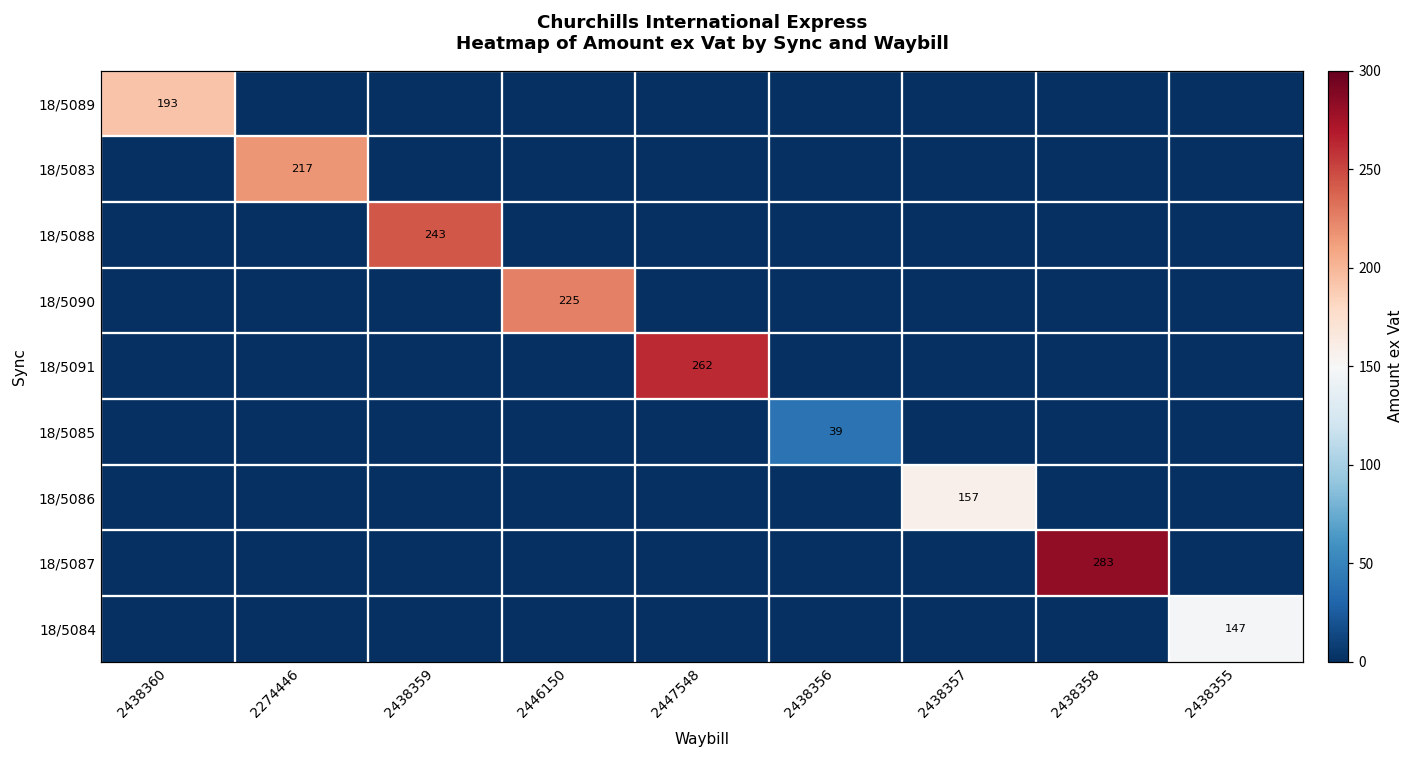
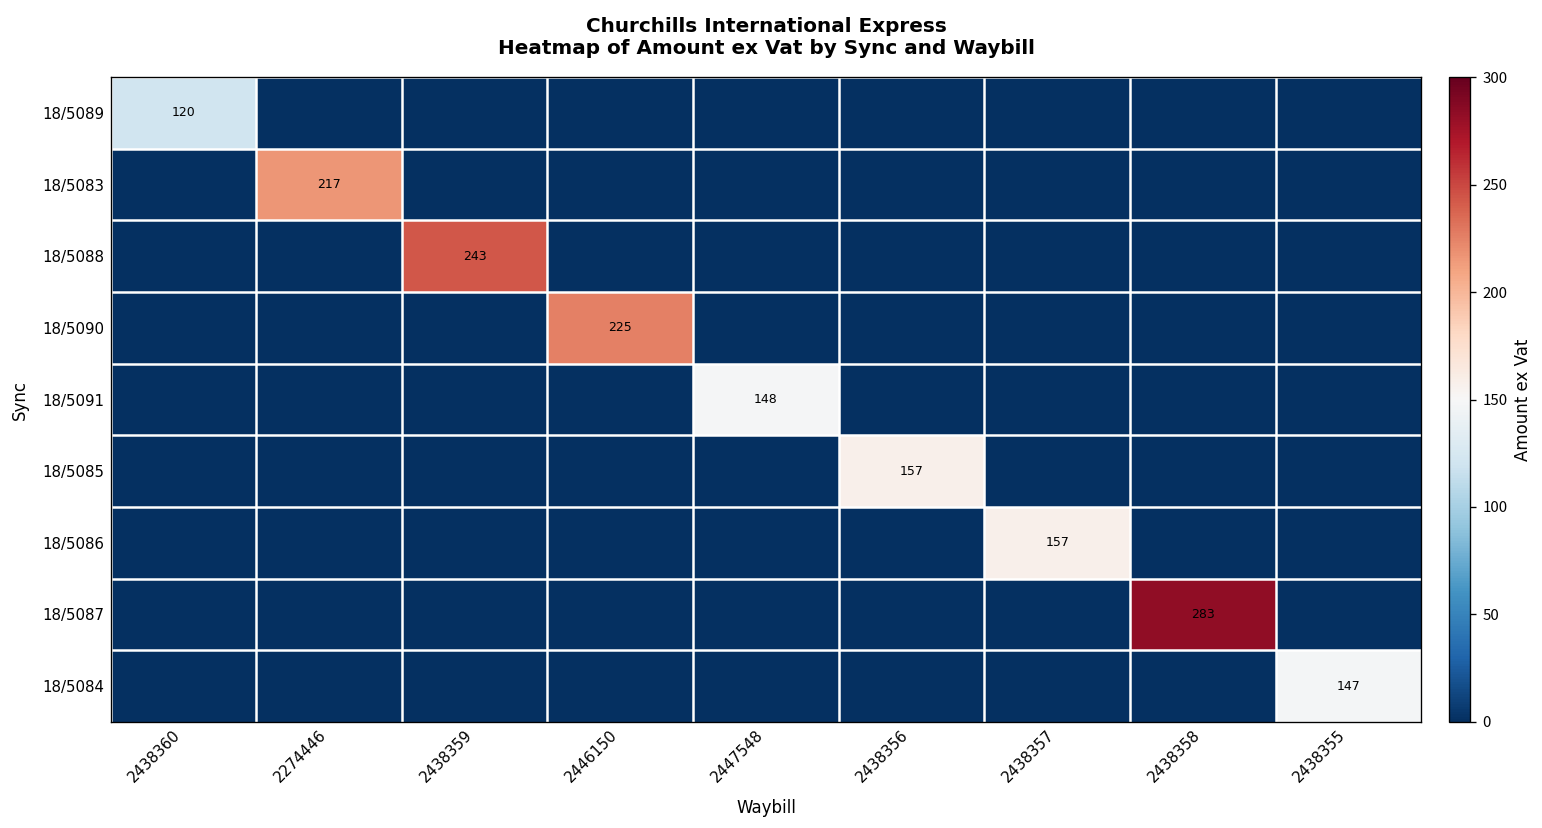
  {
    "18/5089": {
-     "2438360": 193
+     "2438360": 120
    },
    "18/5083": {
      "2274446": 217
    },
    "18/5088": {
      "2438359": 243
    },
    "18/5090": {
      "2446150": 225
    },
    "18/5091": {
-     "2447548": 262
+     "2447548": 148
    },
    "18/5085": {
-     "2438356": 39
+     "2438356": 157
    },
    "18/5086": {
      "2438357": 157
    },
    "18/5087": {
      "2438358": 283
    },
    "18/5084": {
      "2438355": 147
    }
  }
